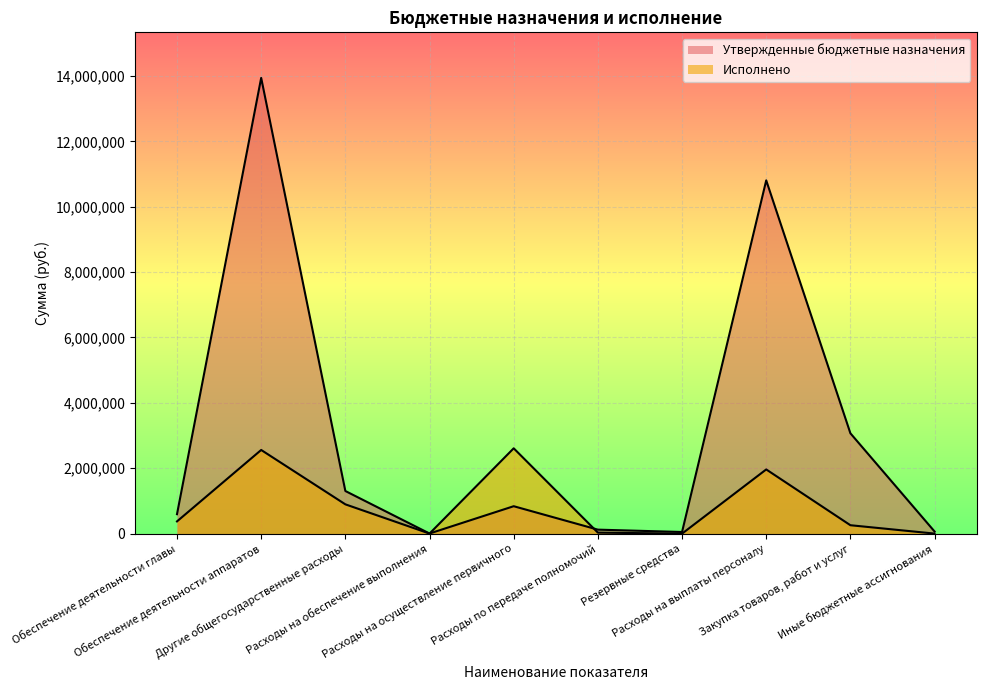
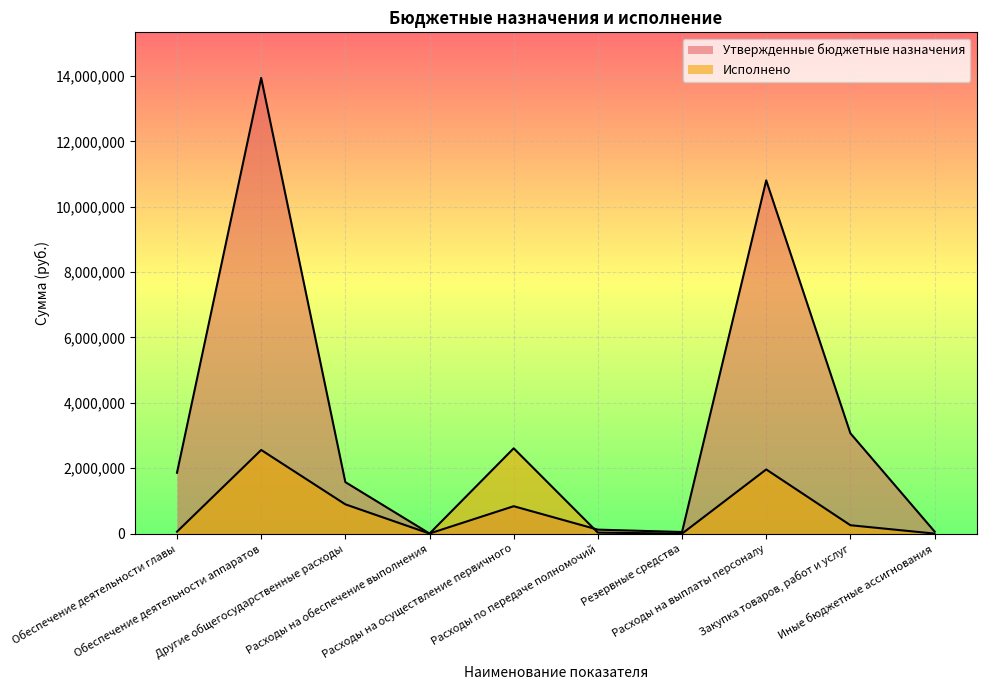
  {
    "Утвержденные бюджетные назначения": {
-     "Обеспечение деятельности главы": "600,000",
+     "Обеспечение деятельности главы": "1,900,000",
      "Обеспечение деятельности аппаратов": "13,900,000",
-     "Другие общегосударственные расходы": "1,300,000",
+     "Другие общегосударственные расходы": "1,600,000",
      "Расходы на осуществление первичного": "800,000",
      "Расходы по передаче полномочий": "100,000",
      "Расходы на выплаты персоналу": "10,800,000",
      "Закупка товаров, работ и услуг": "3,100,000"
    },
    "Исполнено": {
-     "Обеспечение деятельности главы": "400,000",
+     "Обеспечение деятельности главы": "100,000",
      "Обеспечение деятельности аппаратов": "2,600,000",
      "Другие общегосударственные расходы": "900,000",
      "Расходы на осуществление первичного": "2,600,000",
      "Расходы по передаче полномочий": "0",
      "Расходы на выплаты персоналу": "2,000,000",
      "Закупка товаров, работ и услуг": "300,000"
    }
  }
